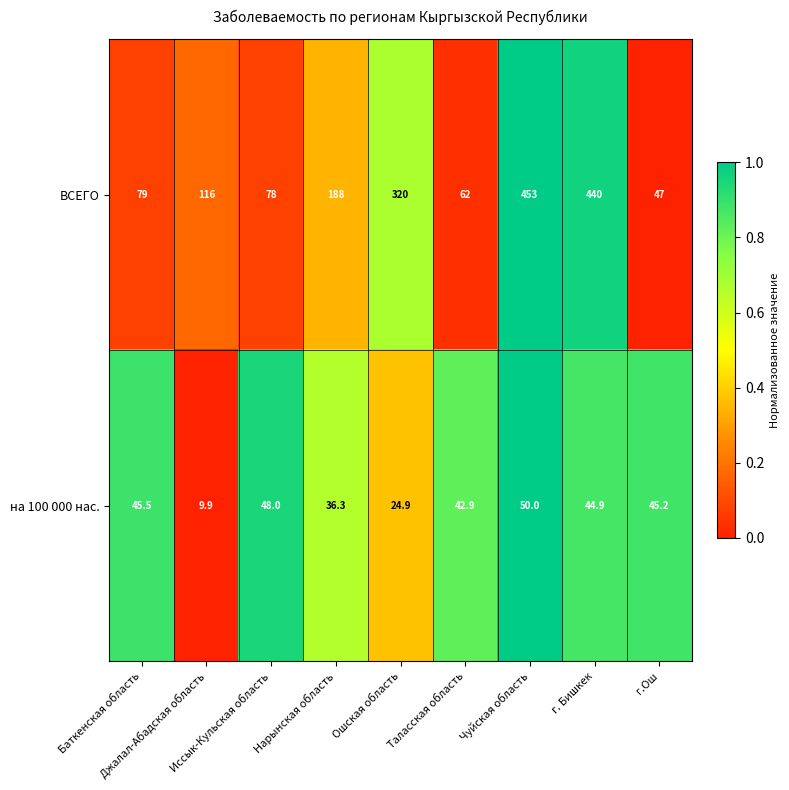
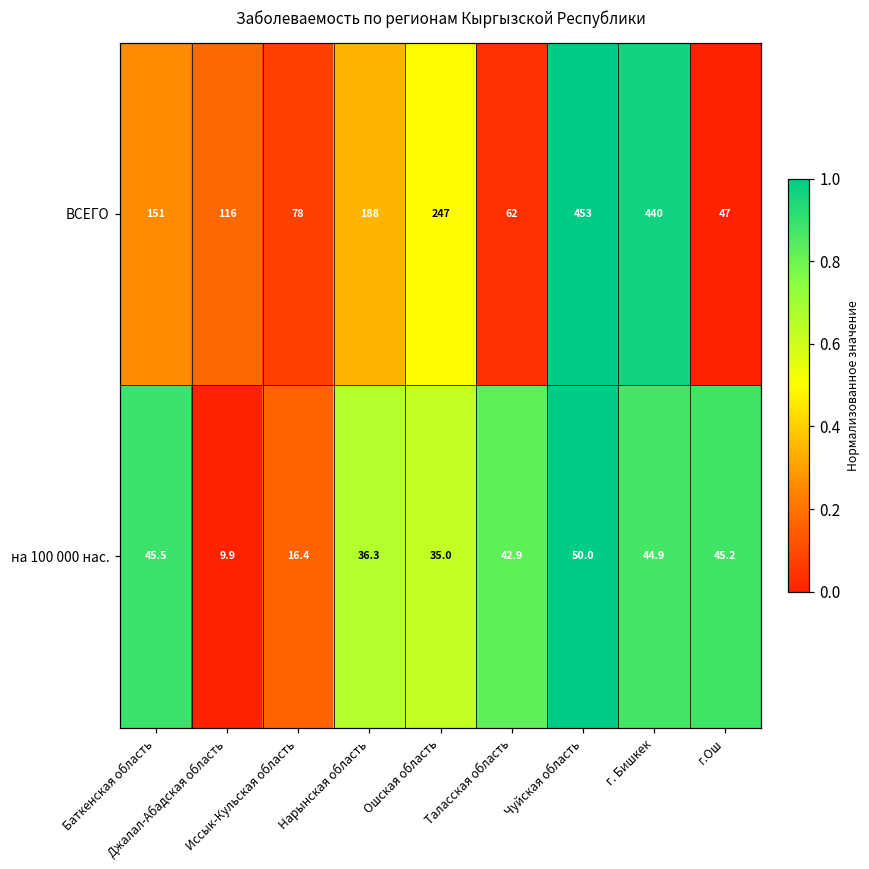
  {
    "ВСЕГО": {
-     "Баткенская область": 79,
+     "Баткенская область": 151,
      "Джалал-Абадская область": 116,
      "Иссык-Кульская область": 78,
      "Нарынская область": 188,
-     "Ошская область": 320,
+     "Ошская область": 247,
      "Таласская область": 62,
      "Чуйская область": 453,
      "г. Бишкек": 440,
      "г.Ош": 47
    },
    "на 100 000 нас.": {
      "Баткенская область": 45.5,
      "Джалал-Абадская область": 9.9,
-     "Иссык-Кульская область": 48.0,
+     "Иссык-Кульская область": 16.4,
      "Нарынская область": 36.3,
-     "Ошская область": 24.9,
+     "Ошская область": 35.0,
      "Таласская область": 42.9,
      "Чуйская область": 50.0,
      "г. Бишкек": 44.9,
      "г.Ош": 45.2
    }
  }
